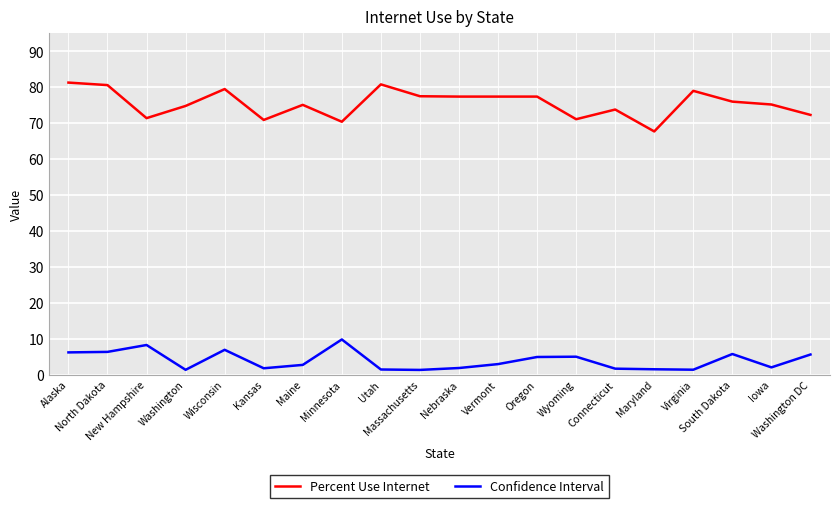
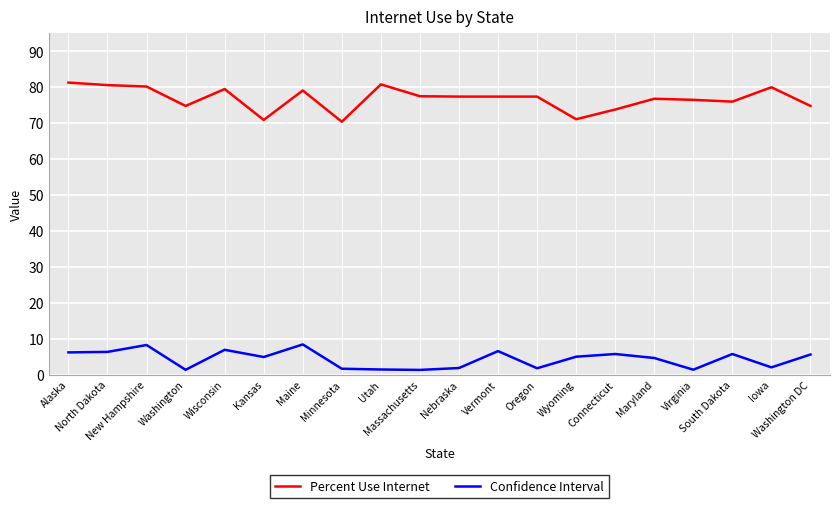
  {
    "Percent Use Internet": {
      "Alaska": 81,
      "North Dakota": 81,
-     "New Hampshire": 71,
+     "New Hampshire": 80,
      "Washington": 75,
      "Wisconsin": 80,
      "Kansas": 71,
-     "Maine": 75,
+     "Maine": 79,
      "Minnesota": 70,
      "Utah": 81,
      "Massachusetts": 78,
      "Nebraska": 77,
      "Vermont": 77,
      "Oregon": 77,
      "Wyoming": 71,
      "Connecticut": 74,
-     "Maryland": 68,
-     "Virginia": 79,
+     "Maryland": 77,
+     "Virginia": 77,
      "South Dakota": 76,
-     "Iowa": 75,
-     "Washington DC": 72
+     "Iowa": 80,
+     "Washington DC": 75
    },
    "Confidence Interval": {
      "Alaska": 6,
      "North Dakota": 6,
      "New Hampshire": 8,
      "Washington": 1,
      "Wisconsin": 7,
-     "Kansas": 2,
-     "Maine": 3,
-     "Minnesota": 10,
+     "Kansas": 5,
+     "Maine": 8,
+     "Minnesota": 2,
      "Utah": 1,
      "Massachusetts": 1,
      "Nebraska": 2,
-     "Vermont": 3,
-     "Oregon": 5,
+     "Vermont": 7,
+     "Oregon": 2,
      "Wyoming": 5,
-     "Connecticut": 2,
-     "Maryland": 1,
+     "Connecticut": 6,
+     "Maryland": 5,
      "Virginia": 1,
      "South Dakota": 6,
      "Iowa": 2,
      "Washington DC": 6
    }
  }
